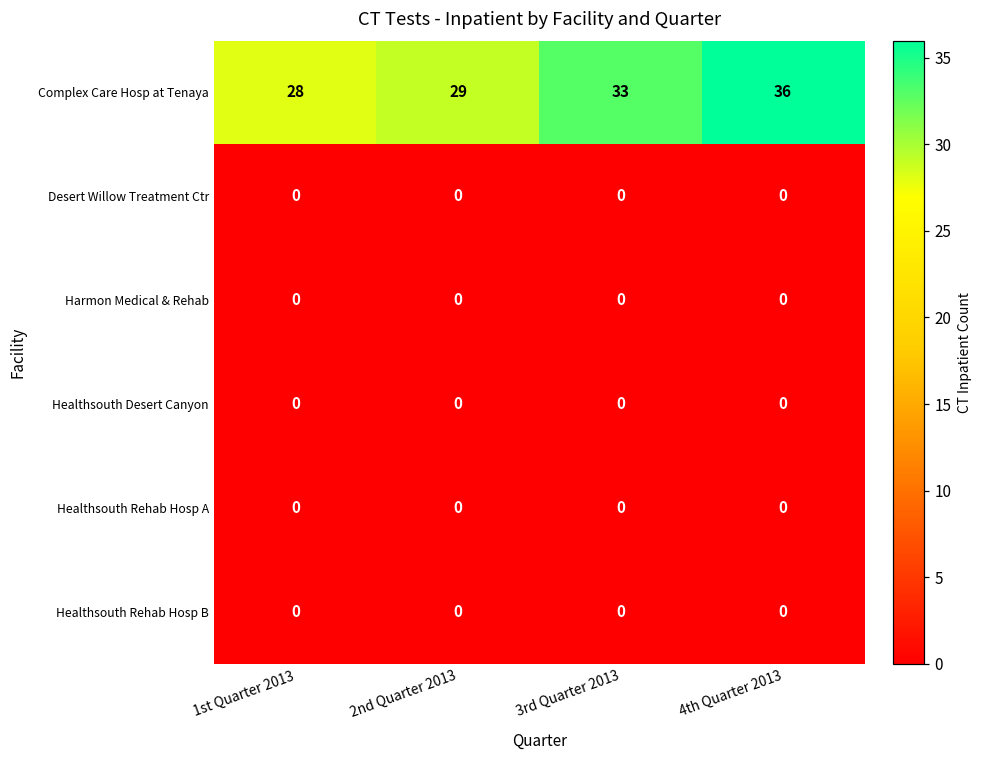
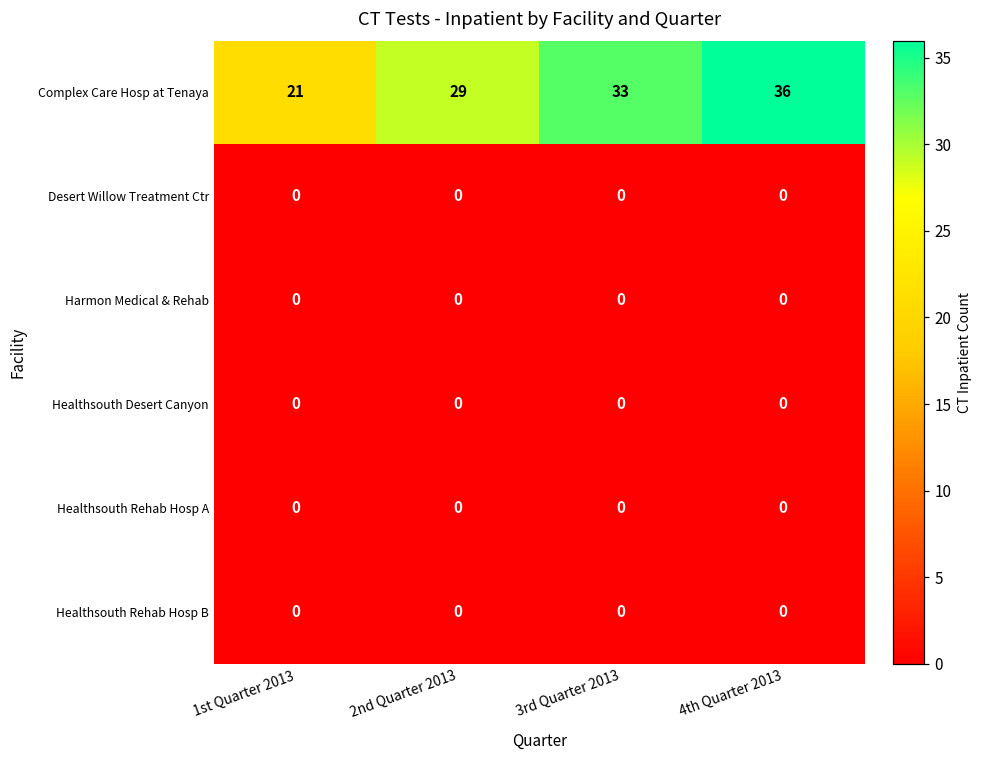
  {
    "Complex Care Hosp at Tenaya": {
-     "1st Quarter 2013": 28,
+     "1st Quarter 2013": 21,
      "2nd Quarter 2013": 29,
      "3rd Quarter 2013": 33,
      "4th Quarter 2013": 36
    },
    "Desert Willow Treatment Ctr": {
      "1st Quarter 2013": 0,
      "2nd Quarter 2013": 0,
      "3rd Quarter 2013": 0,
      "4th Quarter 2013": 0
    },
    "Harmon Medical & Rehab": {
      "1st Quarter 2013": 0,
      "2nd Quarter 2013": 0,
      "3rd Quarter 2013": 0,
      "4th Quarter 2013": 0
    },
    "Healthsouth Desert Canyon": {
      "1st Quarter 2013": 0,
      "2nd Quarter 2013": 0,
      "3rd Quarter 2013": 0,
      "4th Quarter 2013": 0
    },
    "Healthsouth Rehab Hosp A": {
      "1st Quarter 2013": 0,
      "2nd Quarter 2013": 0,
      "3rd Quarter 2013": 0,
      "4th Quarter 2013": 0
    },
    "Healthsouth Rehab Hosp B": {
      "1st Quarter 2013": 0,
      "2nd Quarter 2013": 0,
      "3rd Quarter 2013": 0,
      "4th Quarter 2013": 0
    }
  }
